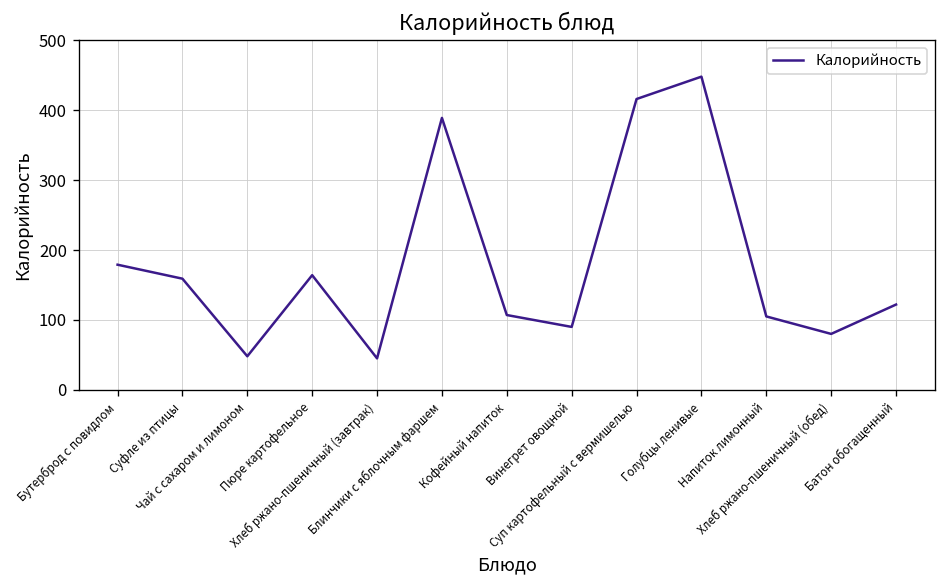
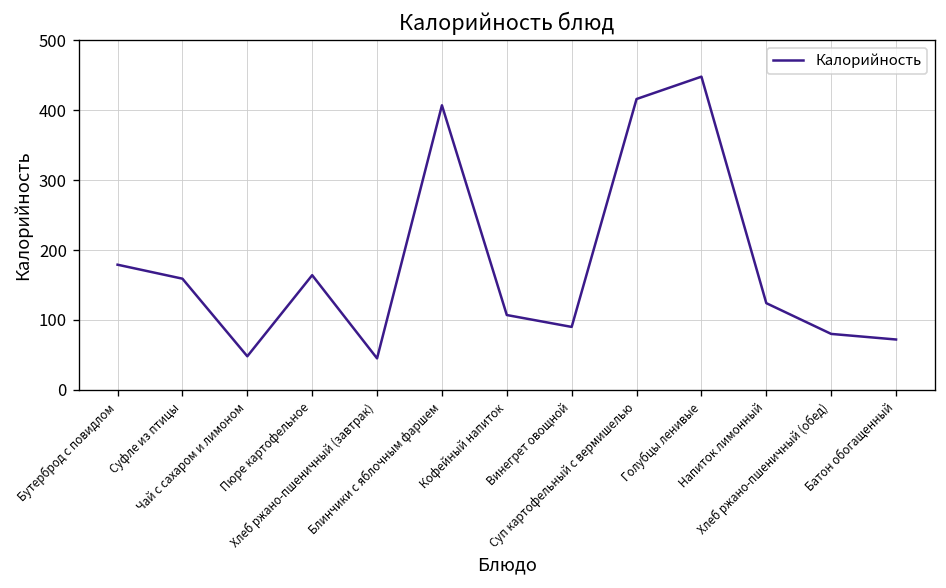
  {
    "Бутерброд с повидлом": 180,
    "Суфле из птицы": 160,
    "Чай с сахаром и лимоном": 50,
    "Пюре картофельное": 160,
    "Хлеб ржано-пшеничный (завтрак)": 50,
-   "Блинчики с яблочным фаршем": 390,
+   "Блинчики с яблочным фаршем": 410,
    "Кофейный напиток": 110,
    "Винегрет овощной": 90,
    "Суп картофельный с вермишелью": 420,
    "Голубцы ленивые": 450,
-   "Напиток лимонный": 110,
+   "Напиток лимонный": 120,
    "Хлеб ржано-пшеничный (обед)": 80,
-   "Батон обогащенный": 120
+   "Батон обогащенный": 70
  }
